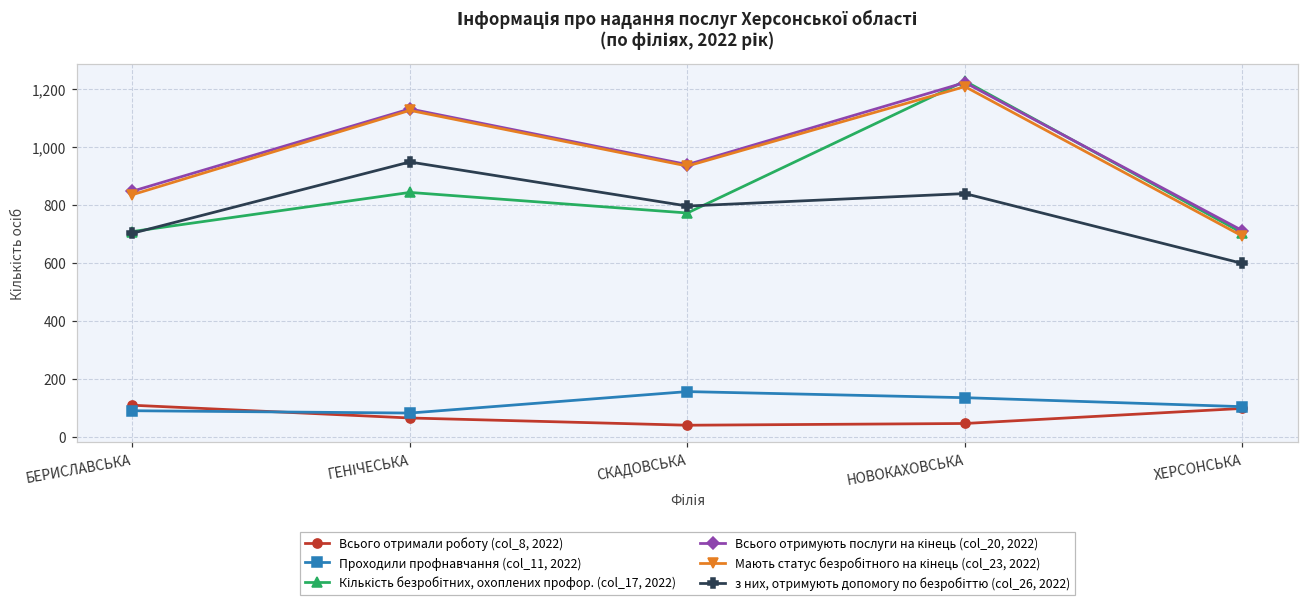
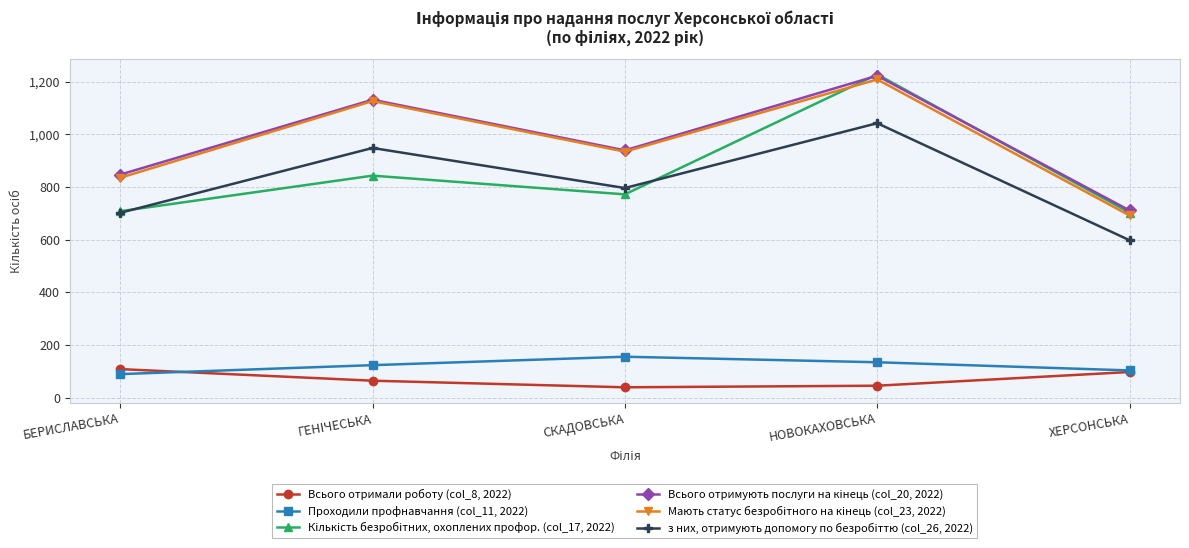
  {
    "Всього отримали роботу (col_8, 2022)": {
      "БЕРИСЛАВСЬКА": "110",
      "ГЕНІЧЕСЬКА": "70",
      "СКАДОВСЬКА": "40",
      "НОВОКАХОВСЬКА": "50"
    },
    "Проходили профнавчання (col_11, 2022)": {
      "БЕРИСЛАВСЬКА": "90",
-     "ГЕНІЧЕСЬКА": "80",
+     "ГЕНІЧЕСЬКА": "120",
      "СКАДОВСЬКА": "160",
      "НОВОКАХОВСЬКА": "140"
    },
    "Кількість безробітних, охоплених профор. (col_17, 2022)": {
      "ГЕНІЧЕСЬКА": "840",
      "СКАДОВСЬКА": "770"
    },
    "Всього отримують послуги на кінець (col_20, 2022)": {
      "БЕРИСЛАВСЬКА": "850"
    },
    "Мають статус безробітного на кінець (col_23, 2022)": {
      "БЕРИСЛАВСЬКА": "840",
      "НОВОКАХОВСЬКА": "1,210",
      "ХЕРСОНСЬКА": "690"
    },
    "з них, отримують допомогу по безробіттю (col_26, 2022)": {
      "ГЕНІЧЕСЬКА": "950",
      "СКАДОВСЬКА": "800",
-     "НОВОКАХОВСЬКА": "840",
+     "НОВОКАХОВСЬКА": "1,040",
      "ХЕРСОНСЬКА": "600"
    }
  }
